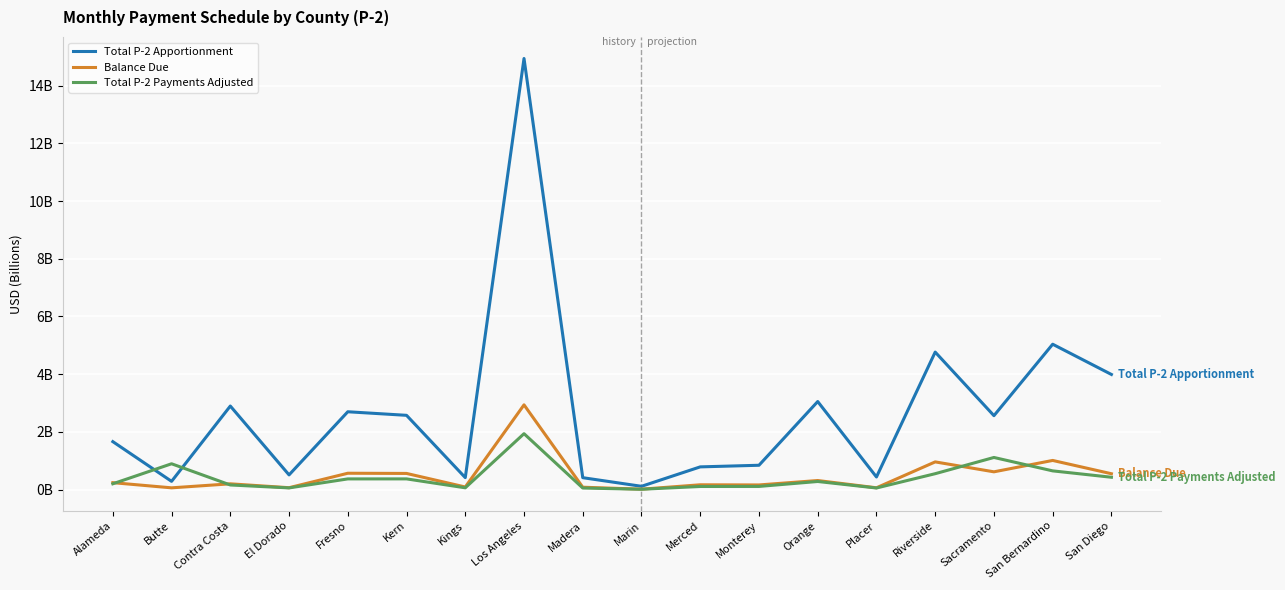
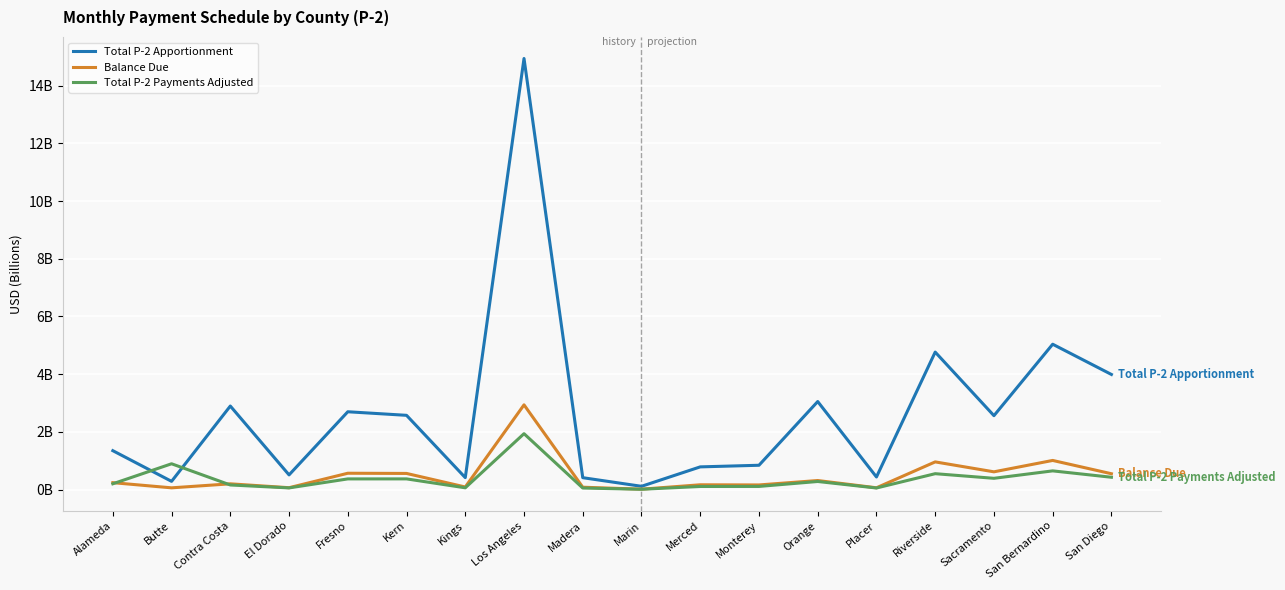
  {
    "Total P-2 Apportionment": {
-     "Alameda": 1700000000,
+     "Alameda": 1300000000,
      "Butte": 300000000,
      "Contra Costa": 2900000000,
      "El Dorado": 500000000,
      "Fresno": 2700000000,
      "Kern": 2600000000,
      "Kings": 400000000,
      "Los Angeles": 14900000000,
      "Madera": 400000000,
      "Marin": 100000000,
      "Merced": 800000000,
      "Monterey": 800000000,
      "Orange": 3000000000,
      "Placer": 400000000,
      "Riverside": 4800000000,
      "Sacramento": 2600000000,
      "San Bernardino": 5000000000,
      "San Diego": 4000000000
    },
    "Balance Due": {
      "Butte": 100000000,
      "Fresno": 600000000,
      "Kern": 600000000,
      "Los Angeles": 2900000000,
      "Riverside": 1000000000,
      "Sacramento": 600000000,
      "San Bernardino": 1000000000,
      "San Diego": 500000000
    },
    "Total P-2 Payments Adjusted": {
      "Butte": 900000000,
      "Fresno": 400000000,
      "Kern": 400000000,
      "Los Angeles": 1900000000,
      "Riverside": 500000000,
-     "Sacramento": 1100000000,
+     "Sacramento": 400000000,
      "San Bernardino": 600000000,
      "San Diego": 400000000
    }
  }
